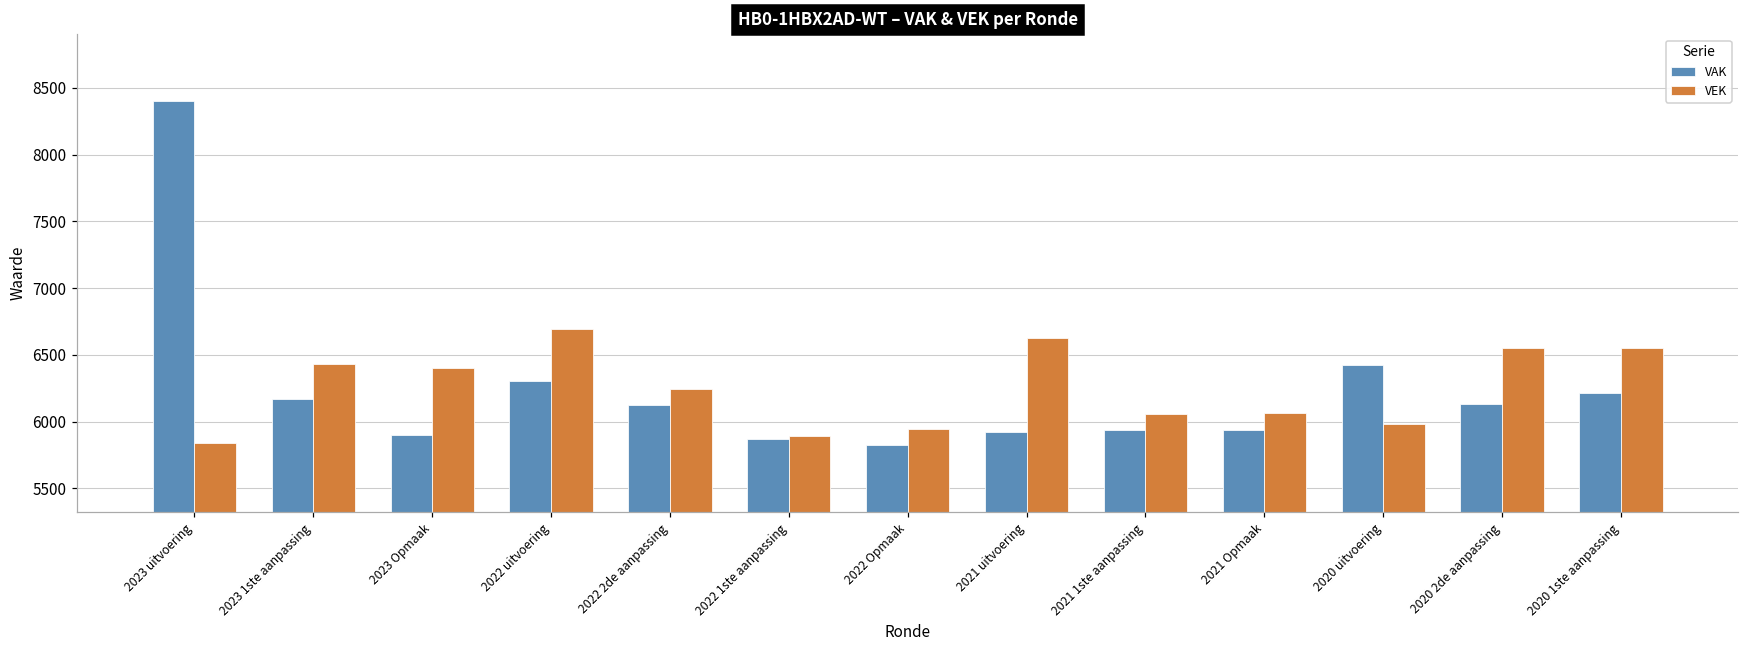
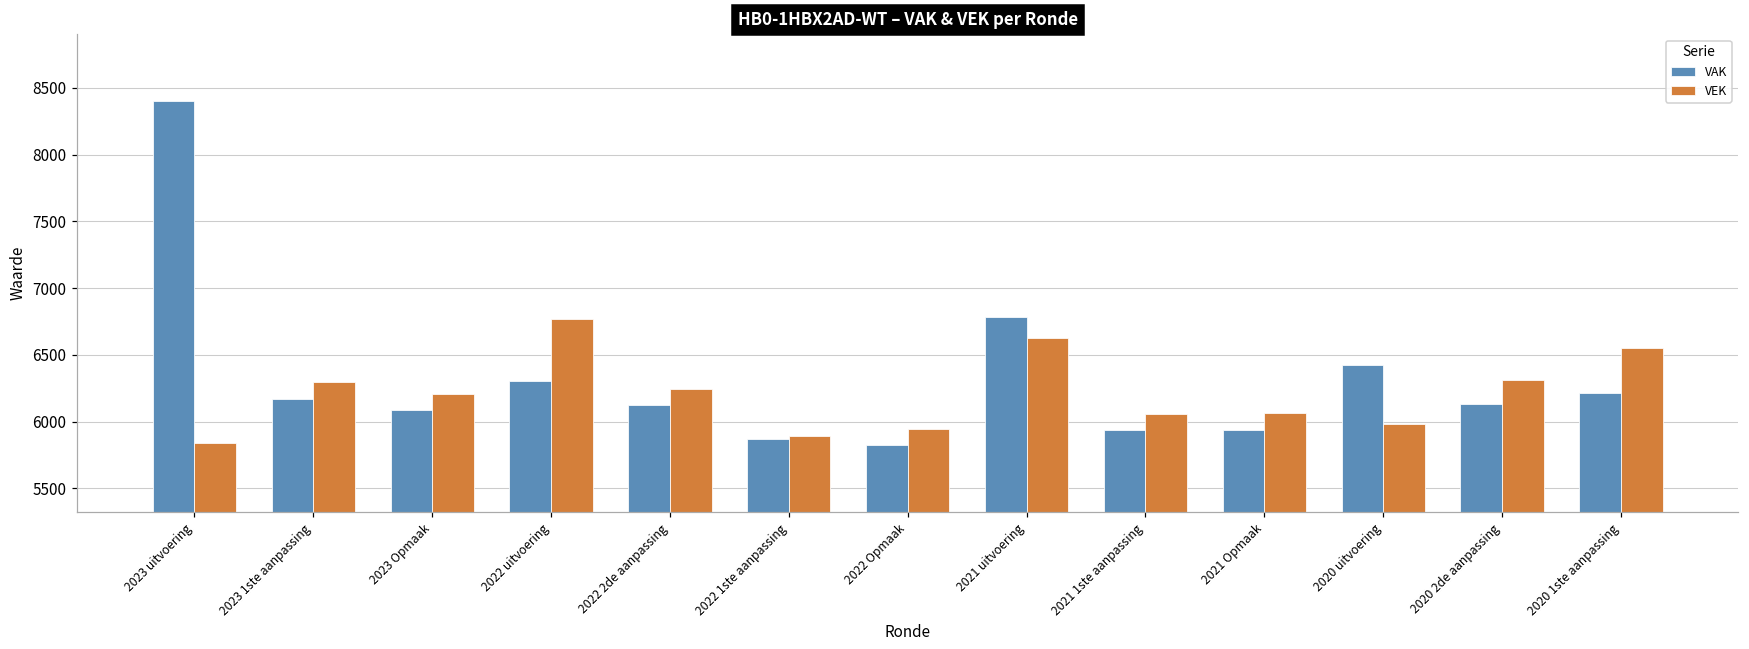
  {
    "VAK": {
      "2023 uitvoering": 8400,
      "2023 1ste aanpassing": 6170,
-     "2023 Opmaak": 5900,
+     "2023 Opmaak": 6090,
      "2022 uitvoering": 6300,
      "2022 2de aanpassing": 6120,
      "2022 1ste aanpassing": 5870,
      "2022 Opmaak": 5820,
-     "2021 uitvoering": 5920,
+     "2021 uitvoering": 6780,
      "2021 1ste aanpassing": 5940,
      "2021 Opmaak": 5940,
      "2020 uitvoering": 6430,
      "2020 2de aanpassing": 6130,
      "2020 1ste aanpassing": 6220
    },
    "VEK": {
      "2023 uitvoering": 5840,
-     "2023 1ste aanpassing": 6430,
-     "2023 Opmaak": 6400,
-     "2022 uitvoering": 6690,
+     "2023 1ste aanpassing": 6290,
+     "2023 Opmaak": 6210,
+     "2022 uitvoering": 6770,
      "2022 2de aanpassing": 6240,
      "2022 1ste aanpassing": 5890,
      "2022 Opmaak": 5950,
      "2021 uitvoering": 6630,
      "2021 1ste aanpassing": 6060,
      "2021 Opmaak": 6060,
      "2020 uitvoering": 5980,
-     "2020 2de aanpassing": 6550,
+     "2020 2de aanpassing": 6320,
      "2020 1ste aanpassing": 6550
    }
  }
